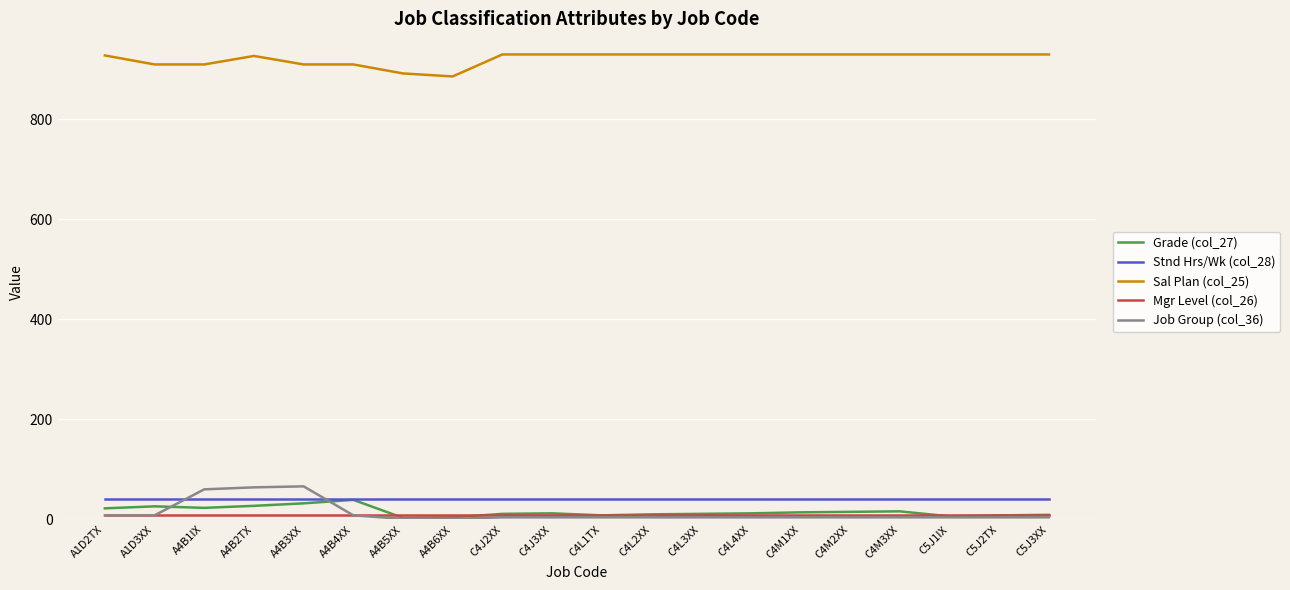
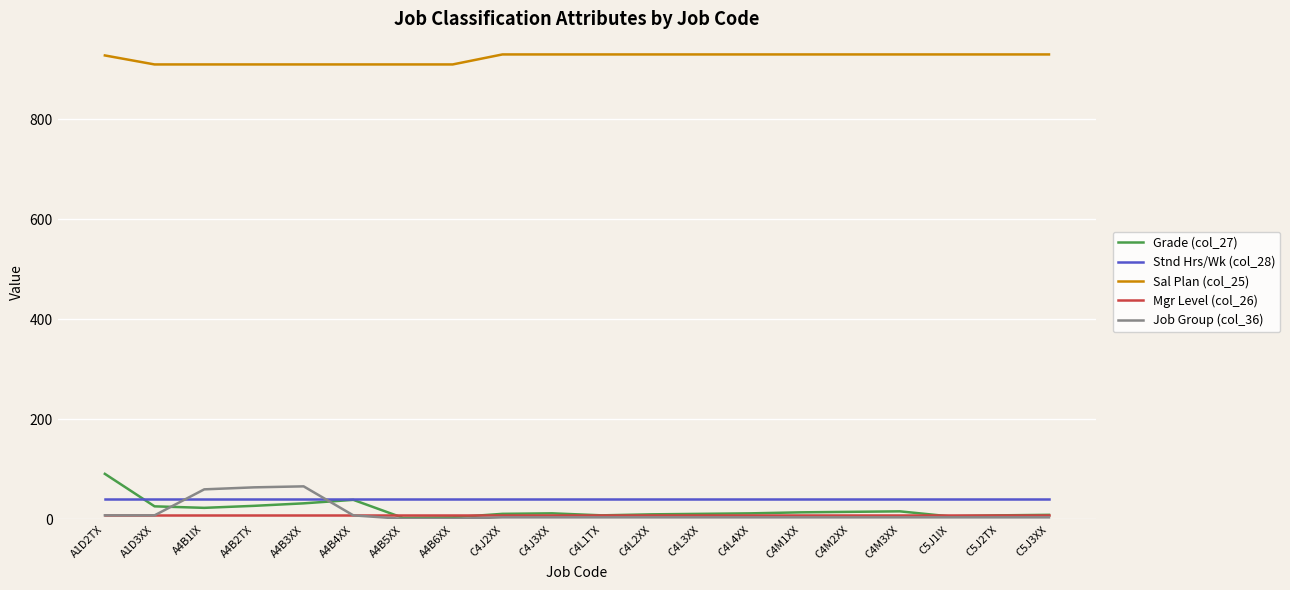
  {
    "Grade (col_27)": {
-     "A1D2TX": 20,
+     "A1D2TX": 90,
      "A1D3XX": 30,
      "A4B1IX": 20,
      "A4B2TX": 30,
      "A4B3XX": 30,
      "C4M2XX": 20,
      "C4M3XX": 20
    },
    "Stnd Hrs/Wk (col_28)": {
      "A1D2TX": 40,
      "A1D3XX": 40,
      "A4B1IX": 40,
      "A4B2TX": 40,
      "A4B3XX": 40,
      "A4B5XX": 40,
      "A4B6XX": 40,
      "C4J2XX": 40,
      "C4J3XX": 40,
      "C4L1TX": 40,
      "C4L2XX": 40,
      "C4L3XX": 40,
      "C4L4XX": 40,
      "C4M1XX": 40,
      "C4M2XX": 40,
      "C4M3XX": 40,
      "C5J1IX": 40,
      "C5J2TX": 40,
      "C5J3XX": 40
    },
    "Sal Plan (col_25)": {
      "A1D2TX": 930,
      "A1D3XX": 910,
      "A4B1IX": 910,
-     "A4B2TX": 930,
+     "A4B2TX": 910,
      "A4B3XX": 910,
      "A4B4XX": 910,
-     "A4B5XX": 890,
-     "A4B6XX": 890,
+     "A4B5XX": 910,
+     "A4B6XX": 910,
      "C4J2XX": 930,
      "C4J3XX": 930,
      "C4L1TX": 930,
      "C4L2XX": 930,
      "C4L3XX": 930,
      "C4L4XX": 930,
      "C4M1XX": 930,
      "C4M2XX": 930,
      "C4M3XX": 930,
      "C5J1IX": 930,
      "C5J2TX": 930,
      "C5J3XX": 930
    },
    "Mgr Level (col_26)": {
      "A4B1IX": 10,
      "A4B2TX": 10,
      "A4B3XX": 10,
      "A4B5XX": 10
    },
    "Job Group (col_36)": {
      "A4B1IX": 60,
      "A4B2TX": 60,
      "A4B3XX": 70
    }
  }
